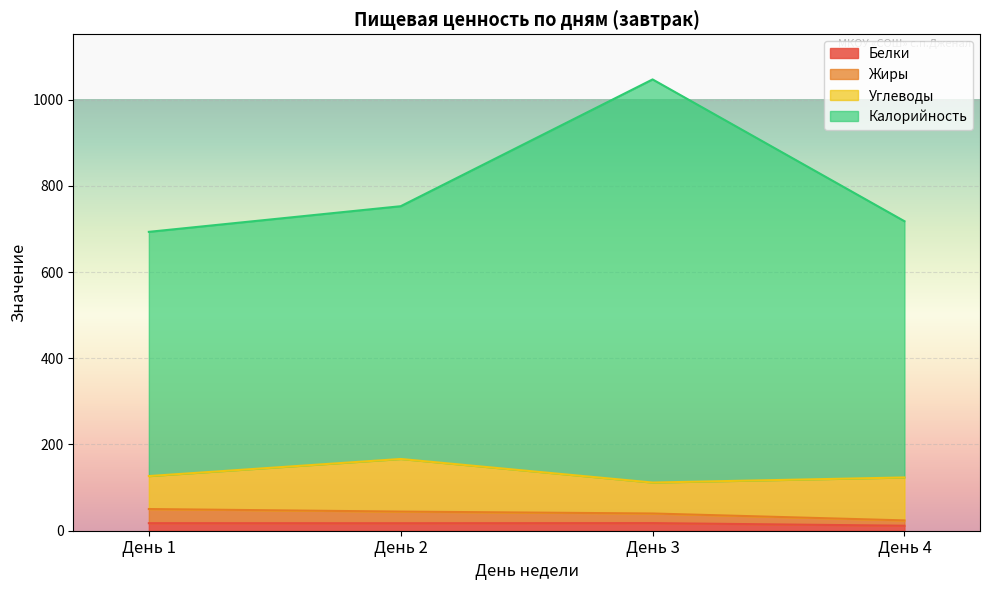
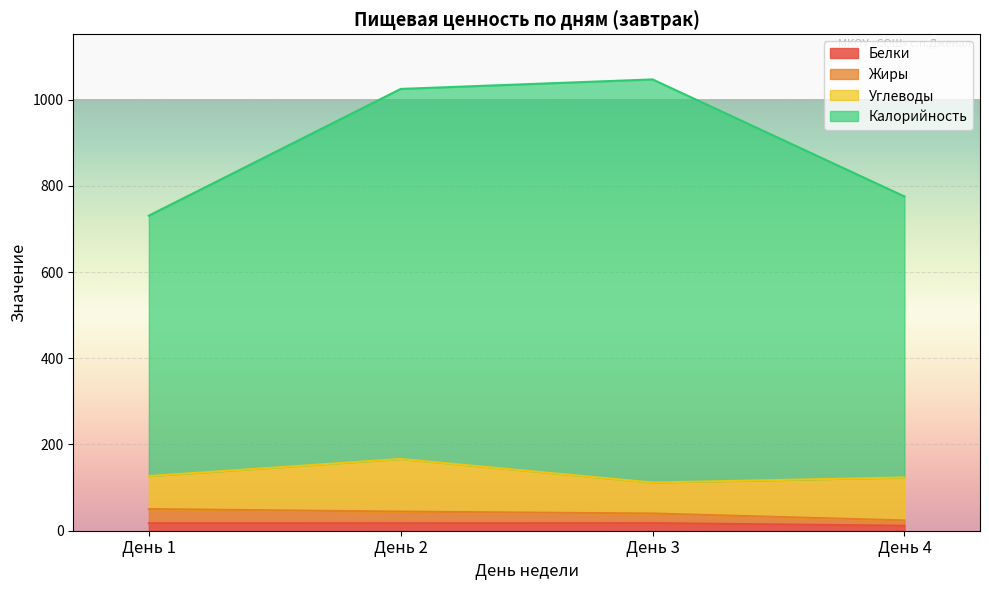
  {
    "Углеводы": {
      "День 1": 80,
      "День 2": 120,
      "День 3": 70,
      "День 4": 100
    },
    "Калорийность": {
-     "День 1": 570,
-     "День 2": 590,
+     "День 1": 600,
+     "День 2": 860,
      "День 3": 930,
-     "День 4": 590
+     "День 4": 650
    }
  }
